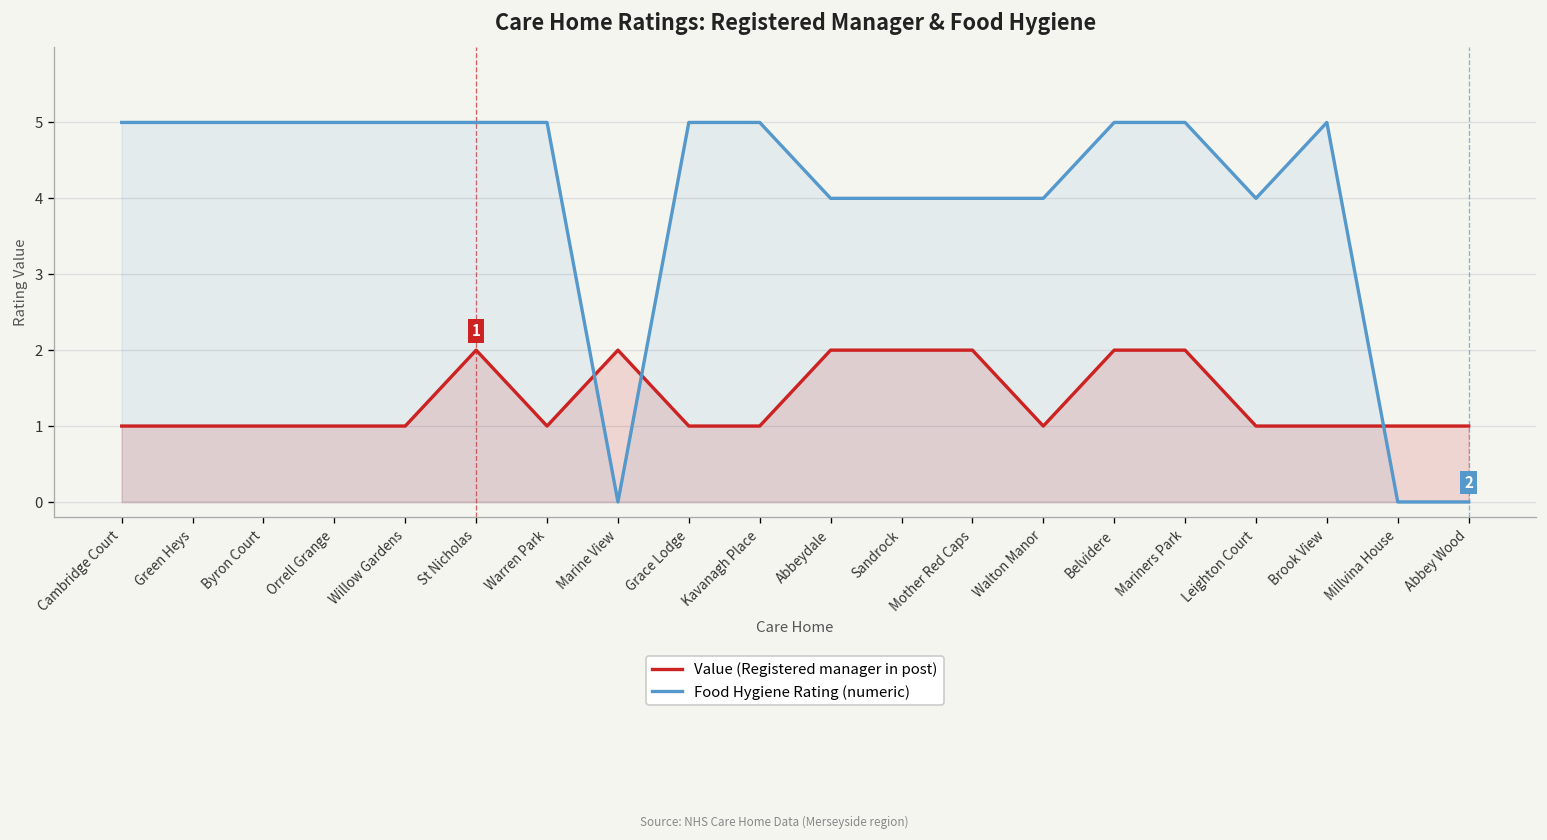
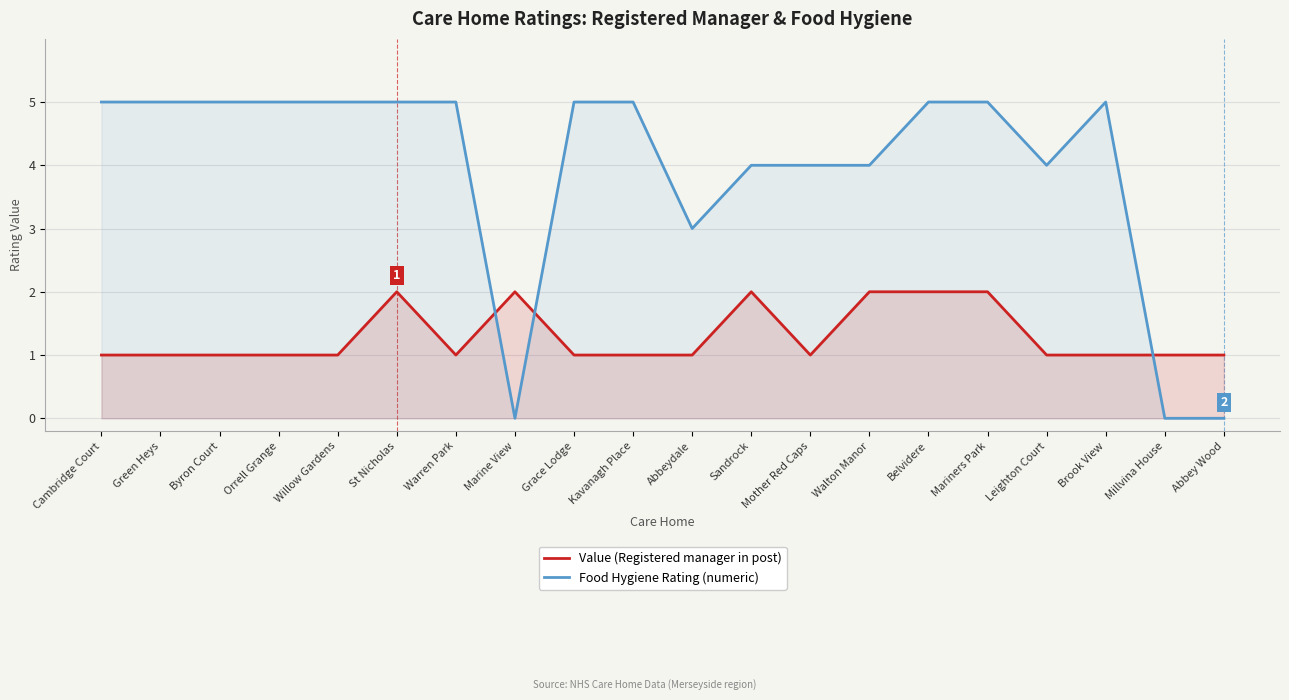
  {
    "Value (Registered manager in post)": {
      "Cambridge Court": 1,
      "Green Heys": 1,
      "Byron Court": 1,
      "Orrell Grange": 1,
      "Willow Gardens": 1,
      "Warren Park": 1,
      "Marine View": 2,
      "Grace Lodge": 1,
      "Kavanagh Place": 1,
-     "Abbeydale": 2,
+     "Abbeydale": 1,
      "Sandrock": 2,
-     "Mother Red Caps": 2,
-     "Walton Manor": 1,
+     "Mother Red Caps": 1,
+     "Walton Manor": 2,
      "Belvidere": 2,
      "Mariners Park": 2,
      "Leighton Court": 1,
      "Brook View": 1,
      "Millvina House": 1,
      "Abbey Wood": 1
    },
    "Food Hygiene Rating (numeric)": {
      "Cambridge Court": 5,
      "Green Heys": 5,
      "Byron Court": 5,
      "Orrell Grange": 5,
      "Willow Gardens": 5,
      "St Nicholas": 5,
      "Warren Park": 5,
      "Marine View": 0,
      "Grace Lodge": 5,
      "Kavanagh Place": 5,
-     "Abbeydale": 4,
+     "Abbeydale": 3,
      "Sandrock": 4,
      "Mother Red Caps": 4,
      "Walton Manor": 4,
      "Belvidere": 5,
      "Mariners Park": 5,
      "Leighton Court": 4,
      "Brook View": 5,
      "Millvina House": 0
    }
  }
